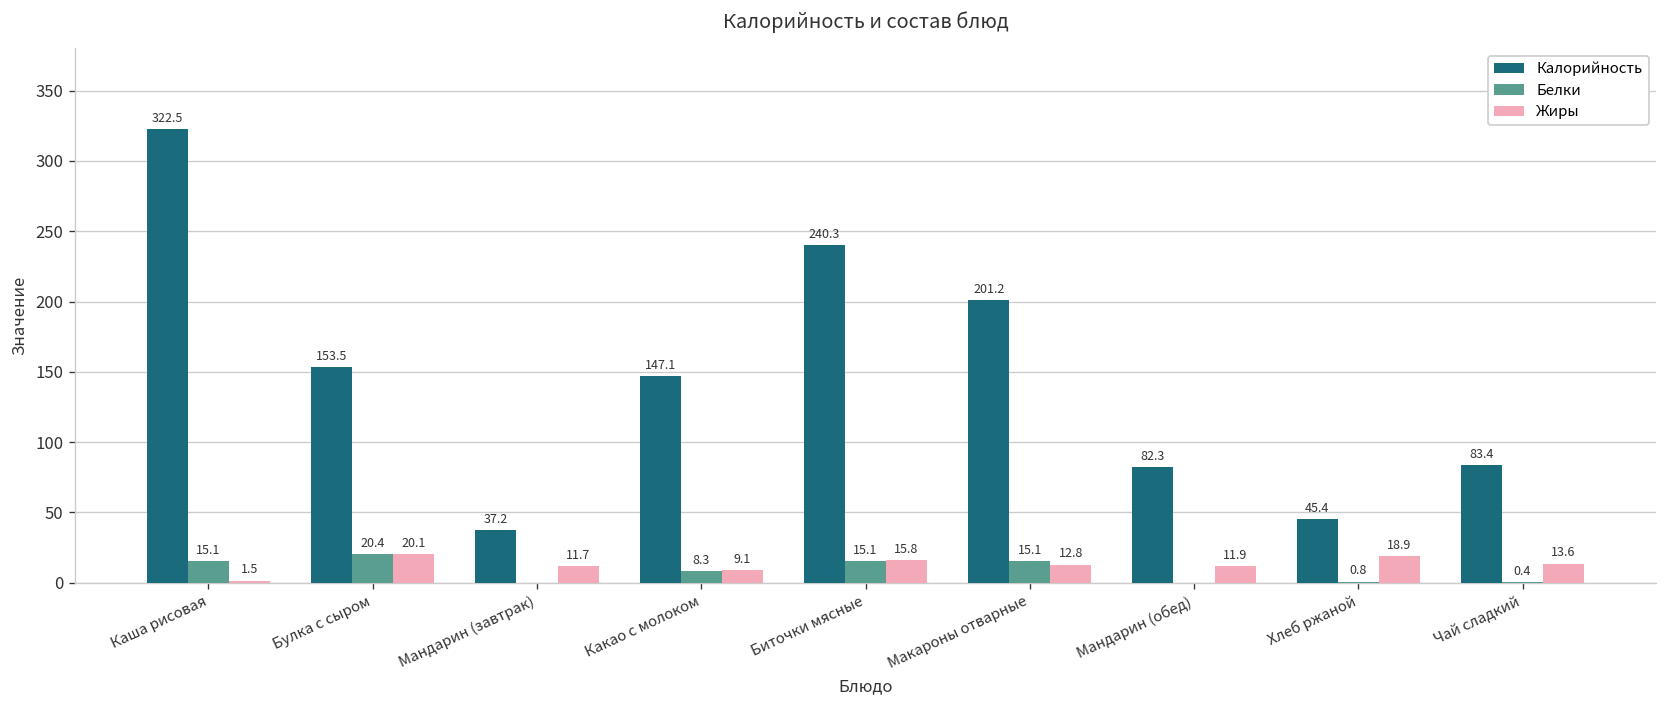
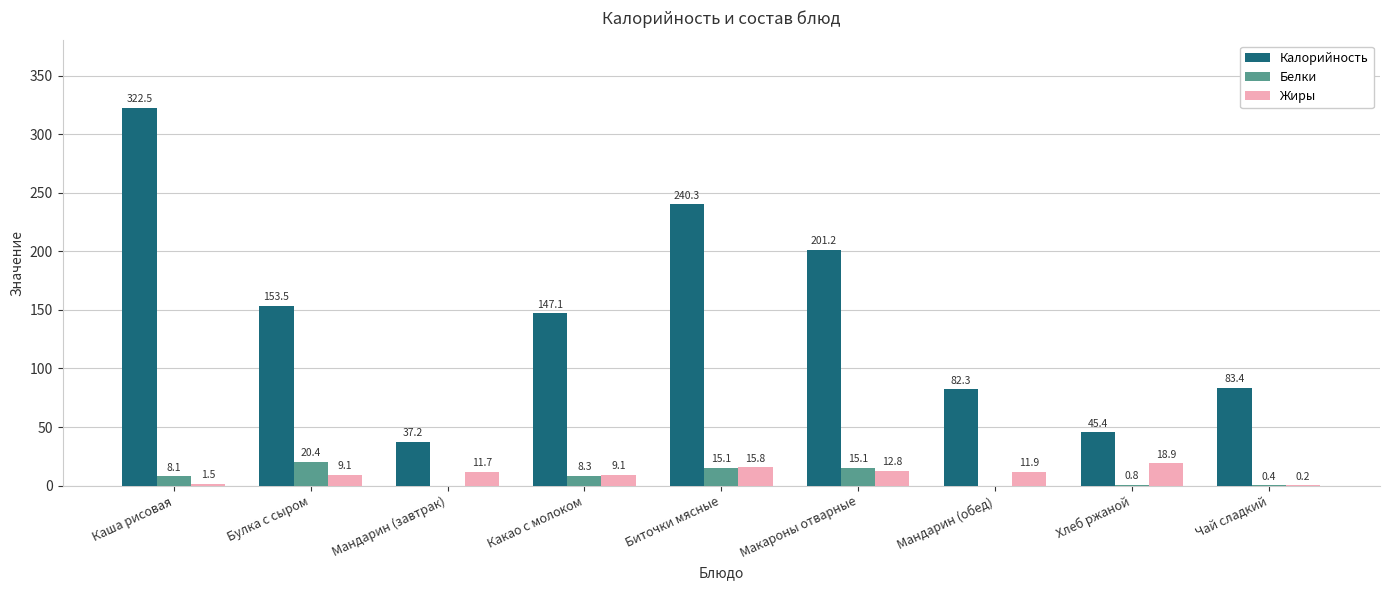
  {
    "Калорийность": {
      "Каша рисовая": 322.5,
      "Булка с сыром": 153.5,
      "Мандарин (завтрак)": 37.2,
      "Какао с молоком": 147.1,
      "Биточки мясные": 240.3,
      "Макароны отварные": 201.2,
      "Мандарин (обед)": 82.3,
      "Хлеб ржаной": 45.4,
      "Чай сладкий": 83.4
    },
    "Белки": {
-     "Каша рисовая": 15.1,
+     "Каша рисовая": 8.1,
      "Булка с сыром": 20.4,
      "Какао с молоком": 8.3,
      "Биточки мясные": 15.1,
      "Макароны отварные": 15.1,
      "Хлеб ржаной": 0.8,
      "Чай сладкий": 0.4
    },
    "Жиры": {
      "Каша рисовая": 1.5,
-     "Булка с сыром": 20.1,
+     "Булка с сыром": 9.1,
      "Мандарин (завтрак)": 11.7,
      "Какао с молоком": 9.1,
      "Биточки мясные": 15.8,
      "Макароны отварные": 12.8,
      "Мандарин (обед)": 11.9,
      "Хлеб ржаной": 18.9,
-     "Чай сладкий": 13.6
+     "Чай сладкий": 0.2
    }
  }
